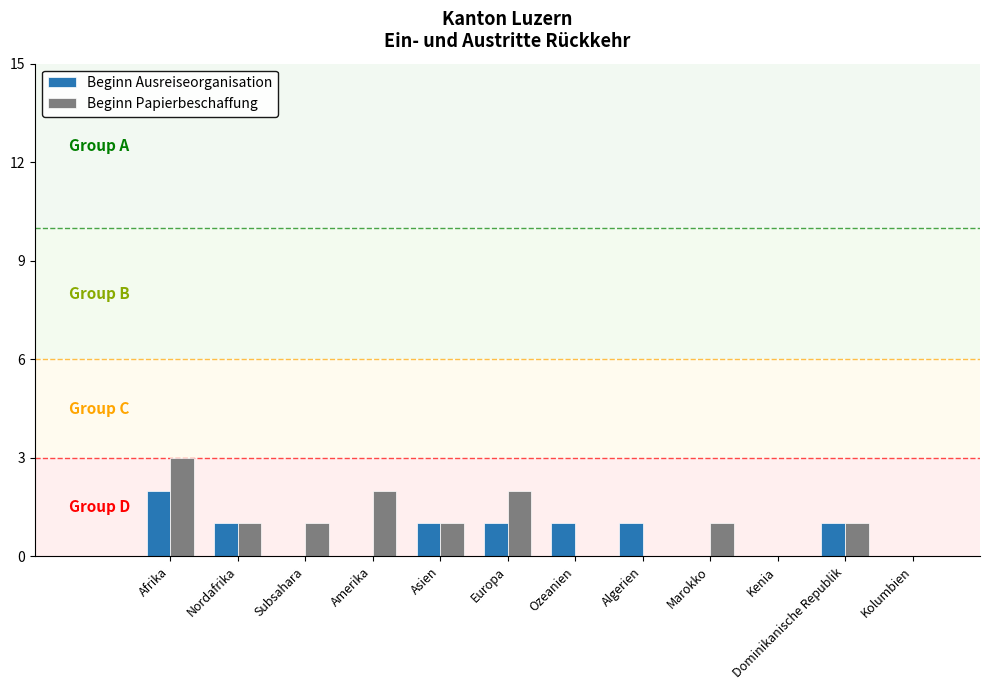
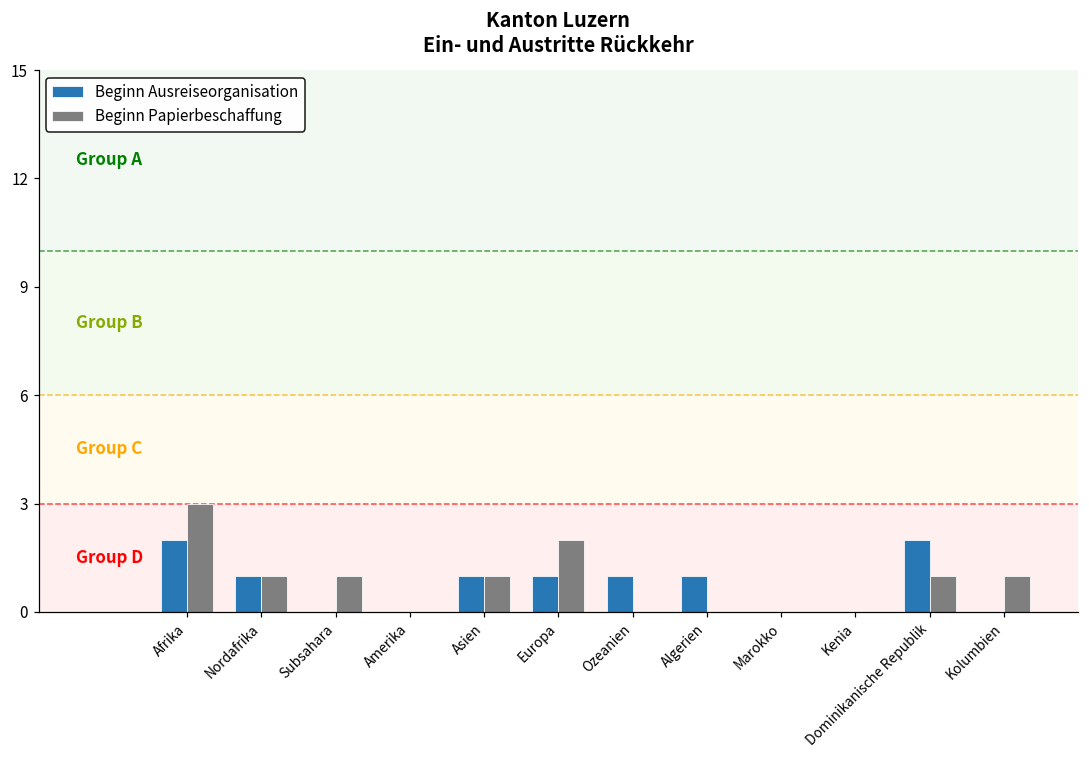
  {
    "Beginn Ausreiseorganisation": {
      "Afrika": 2,
      "Nordafrika": 1,
      "Subsahara": 0,
      "Amerika": 0,
      "Asien": 1,
      "Europa": 1,
      "Ozeanien": 1,
      "Algerien": 1,
      "Marokko": 0,
      "Kenia": 0,
-     "Dominikanische Republik": 1,
+     "Dominikanische Republik": 2,
      "Kolumbien": 0
    },
    "Beginn Papierbeschaffung": {
      "Afrika": 3,
      "Nordafrika": 1,
      "Subsahara": 1,
-     "Amerika": 2,
+     "Amerika": 0,
      "Asien": 1,
      "Europa": 2,
      "Ozeanien": 0,
      "Algerien": 0,
-     "Marokko": 1,
+     "Marokko": 0,
      "Kenia": 0,
      "Dominikanische Republik": 1,
-     "Kolumbien": 0
+     "Kolumbien": 1
    }
  }
